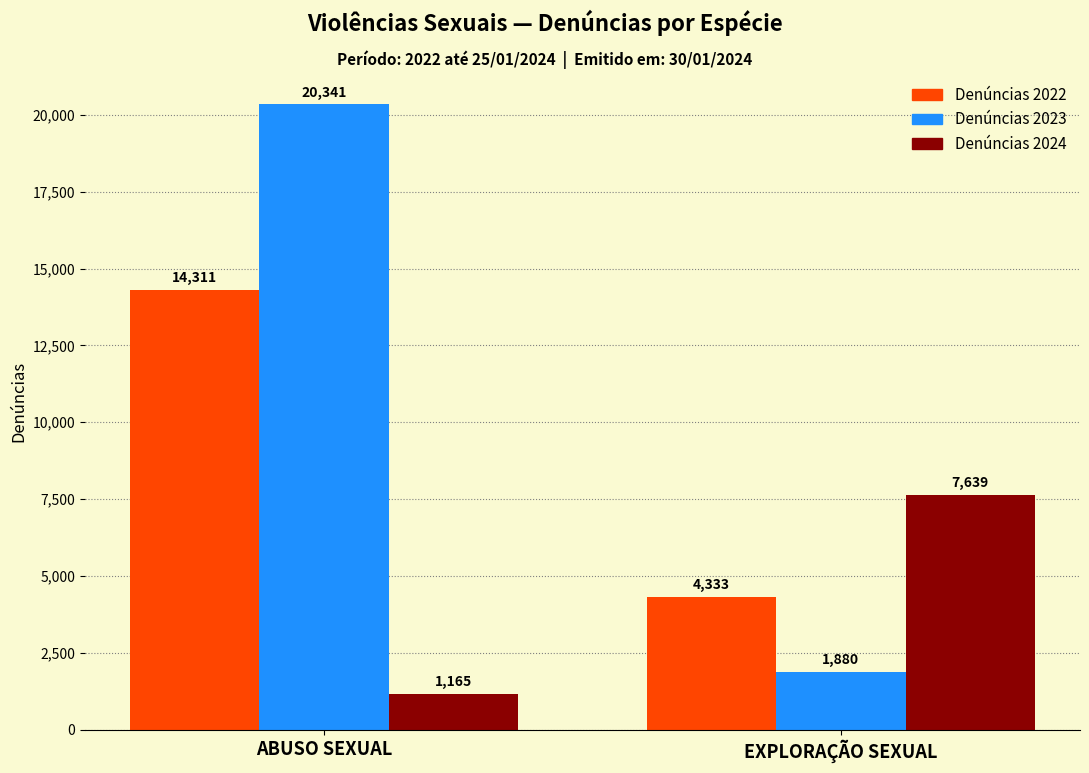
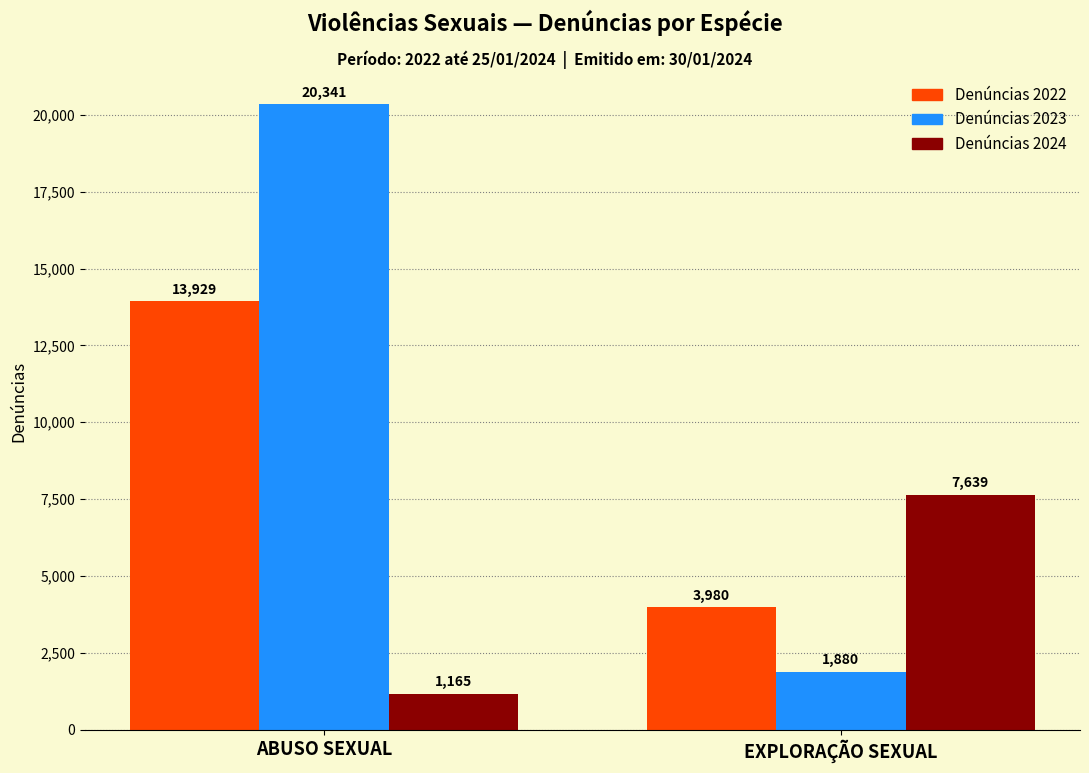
  {
    "Denúncias 2022": {
-     "ABUSO SEXUAL": "14,311",
-     "EXPLORAÇÃO SEXUAL": "4,333"
+     "ABUSO SEXUAL": "13,929",
+     "EXPLORAÇÃO SEXUAL": "3,980"
    },
    "Denúncias 2023": {
      "ABUSO SEXUAL": "20,341",
      "EXPLORAÇÃO SEXUAL": "1,880"
    },
    "Denúncias 2024": {
      "ABUSO SEXUAL": "1,165",
      "EXPLORAÇÃO SEXUAL": "7,639"
    }
  }
